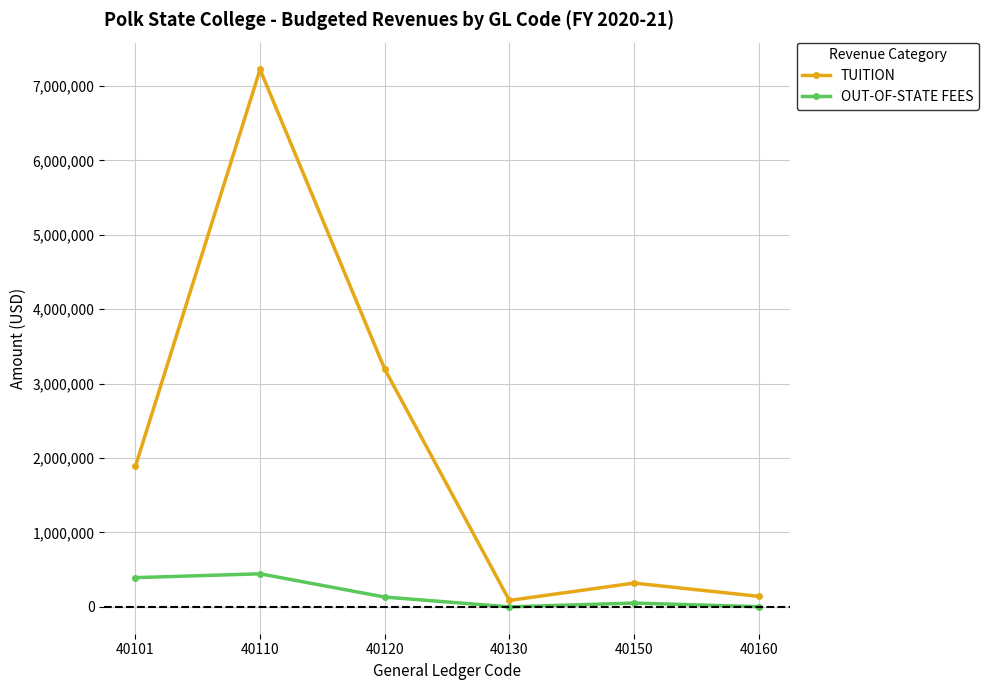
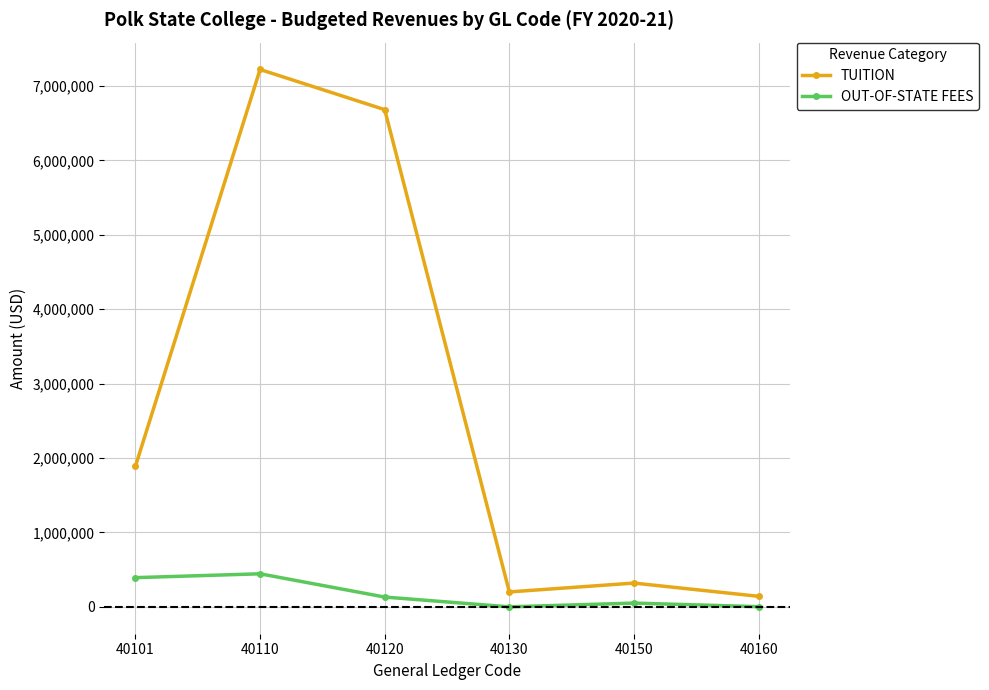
  {
    "TUITION": {
      "40101": "1,900,000",
      "40110": "7,200,000",
-     "40120": "3,200,000",
-     "40130": "100,000",
+     "40120": "6,700,000",
+     "40130": "200,000",
      "40150": "300,000",
      "40160": "100,000"
    },
    "OUT-OF-STATE FEES": {
      "40101": "400,000",
      "40110": "400,000",
      "40120": "100,000",
      "40130": "0",
      "40150": "100,000",
      "40160": "0"
    }
  }
